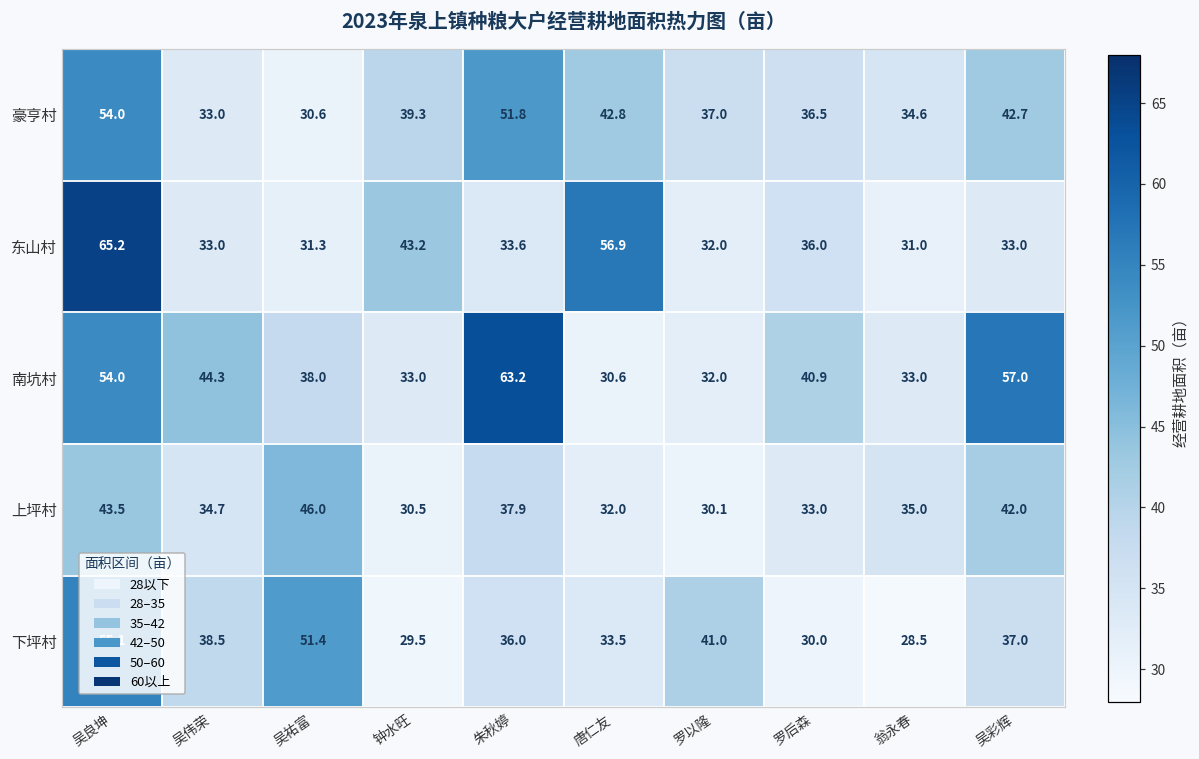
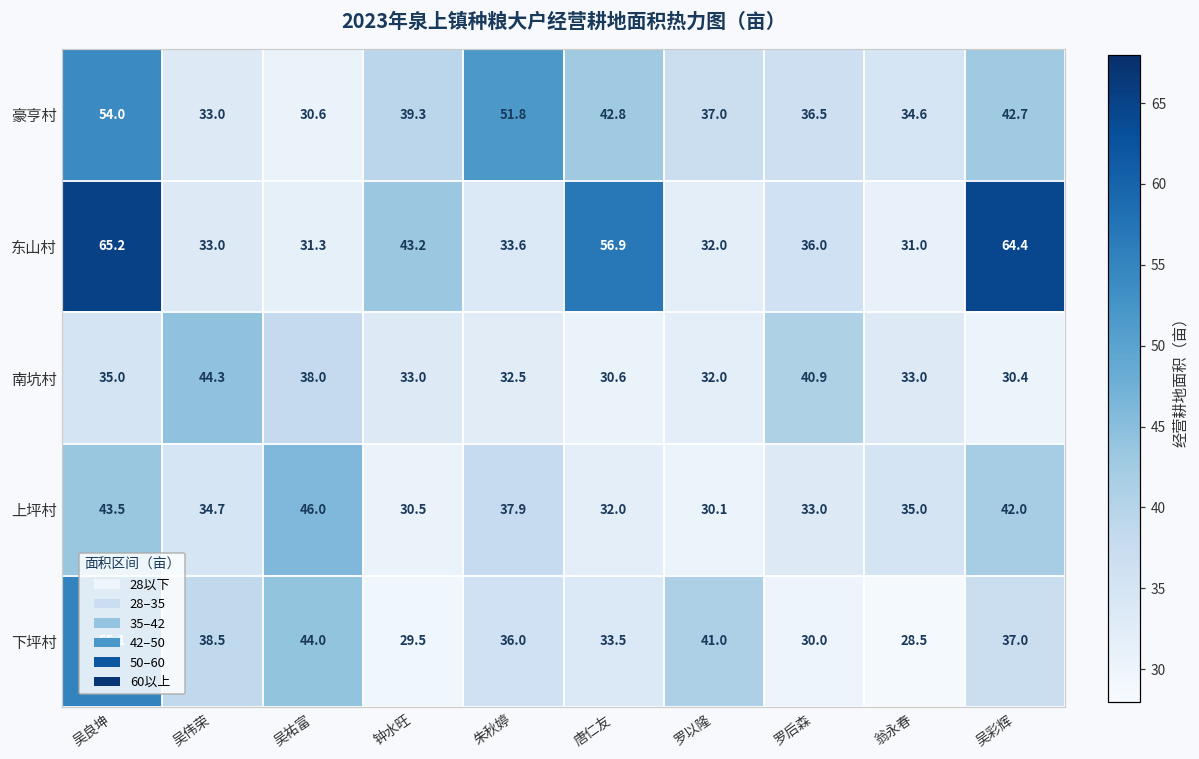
  {
    "豪亨村": {
      "吴良坤": 54.0,
      "吴伟荣": 33.0,
      "吴祐富": 30.6,
      "钟水旺": 39.3,
      "朱秋婷": 51.8,
      "唐仁友": 42.8,
      "罗以隆": 37.0,
      "罗后森": 36.5,
      "翁永春": 34.6,
      "吴彩辉": 42.7
    },
    "东山村": {
      "吴良坤": 65.2,
      "吴伟荣": 33.0,
      "吴祐富": 31.3,
      "钟水旺": 43.2,
      "朱秋婷": 33.6,
      "唐仁友": 56.9,
      "罗以隆": 32.0,
      "罗后森": 36.0,
      "翁永春": 31.0,
-     "吴彩辉": 33.0
+     "吴彩辉": 64.4
    },
    "南坑村": {
-     "吴良坤": 54.0,
+     "吴良坤": 35.0,
      "吴伟荣": 44.3,
      "吴祐富": 38.0,
      "钟水旺": 33.0,
-     "朱秋婷": 63.2,
+     "朱秋婷": 32.5,
      "唐仁友": 30.6,
      "罗以隆": 32.0,
      "罗后森": 40.9,
      "翁永春": 33.0,
-     "吴彩辉": 57.0
+     "吴彩辉": 30.4
    },
    "上坪村": {
      "吴良坤": 43.5,
      "吴伟荣": 34.7,
      "吴祐富": 46.0,
      "钟水旺": 30.5,
      "朱秋婷": 37.9,
      "唐仁友": 32.0,
      "罗以隆": 30.1,
      "罗后森": 33.0,
      "翁永春": 35.0,
      "吴彩辉": 42.0
    },
    "下坪村": {
      "吴伟荣": 38.5,
-     "吴祐富": 51.4,
+     "吴祐富": 44.0,
      "钟水旺": 29.5,
      "朱秋婷": 36.0,
      "唐仁友": 33.5,
      "罗以隆": 41.0,
      "罗后森": 30.0,
      "翁永春": 28.5,
      "吴彩辉": 37.0
    }
  }
